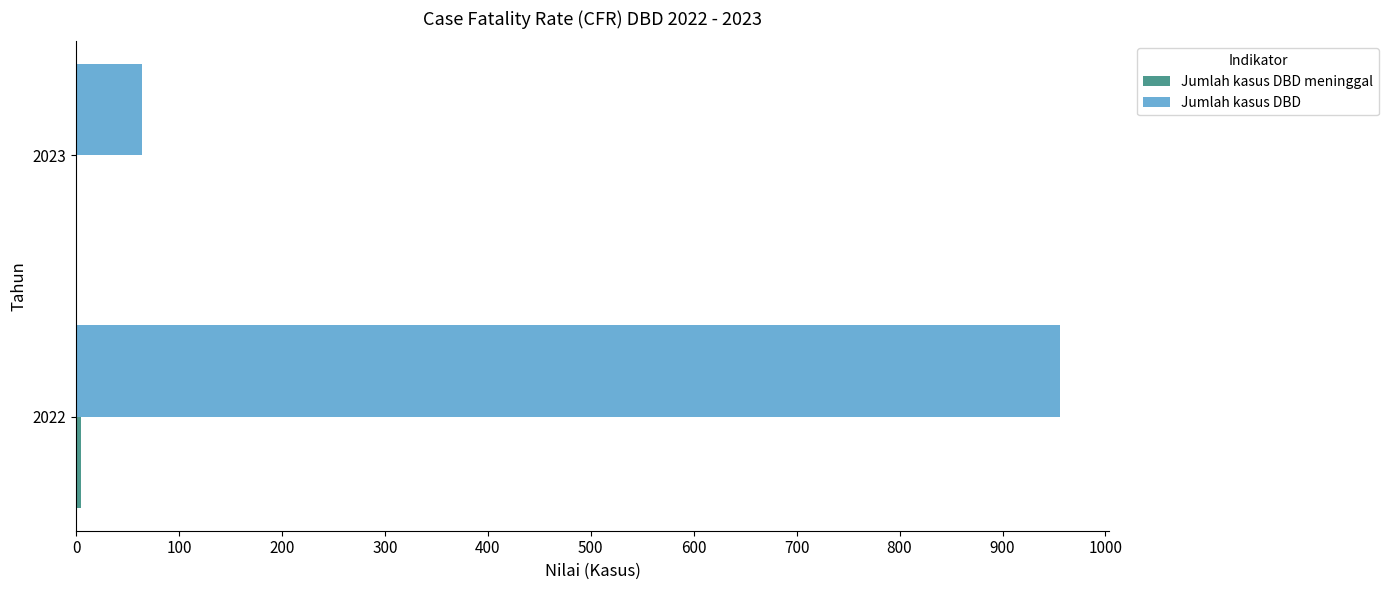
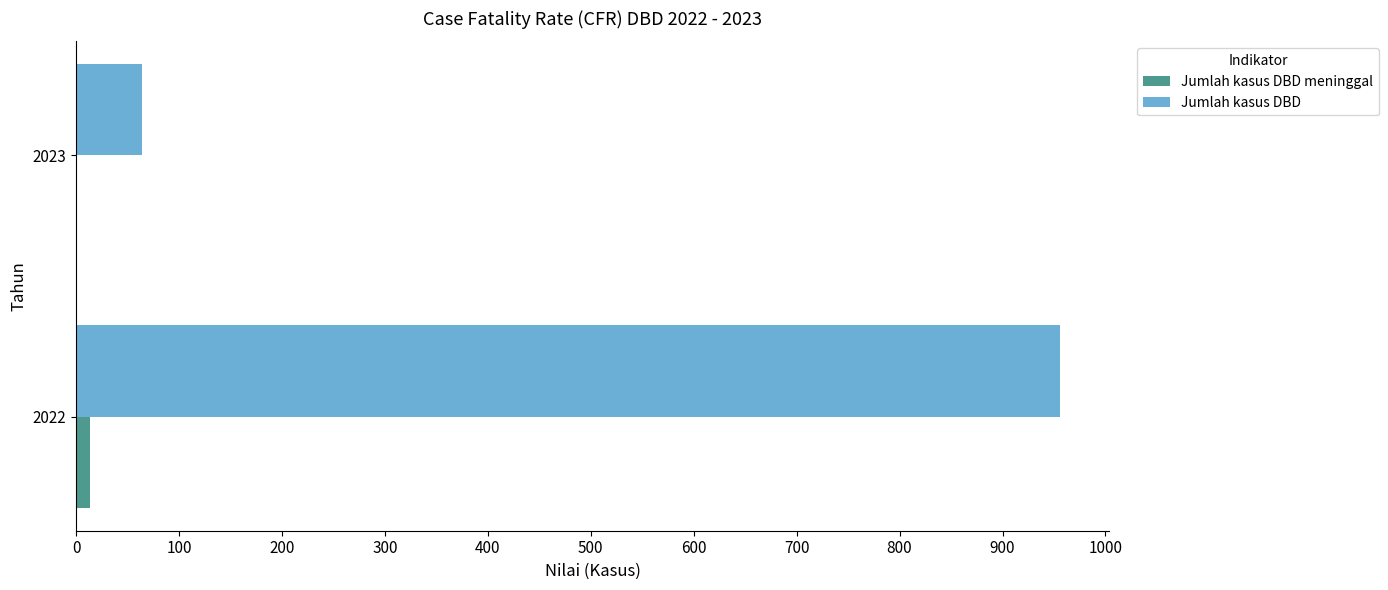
  {
    "Jumlah kasus DBD meninggal": {
      "2023": 0,
-     "2022": 5
+     "2022": 14
    },
    "Jumlah kasus DBD": {
      "2023": 64,
      "2022": 956
    }
  }
